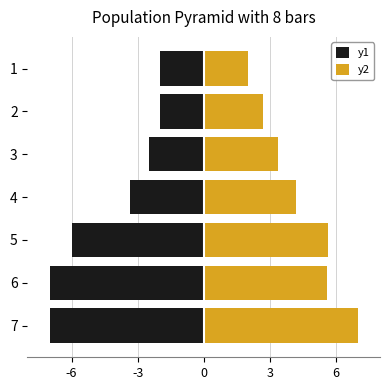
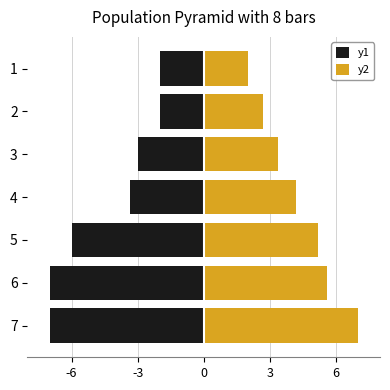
  {
    "y1": {
      "1": -2.0,
      "2": -2.0,
-     "3": -2.5,
+     "3": -3.0,
      "4": -3.3,
      "5": -6.0,
      "6": -7.0,
      "7": -7.0
    },
    "y2": {
      "1": 2.0,
      "2": 2.7,
      "3": 3.4,
      "4": 4.2,
-     "5": 5.6,
+     "5": 5.2,
      "6": 5.6,
      "7": 7.0
    }
  }
